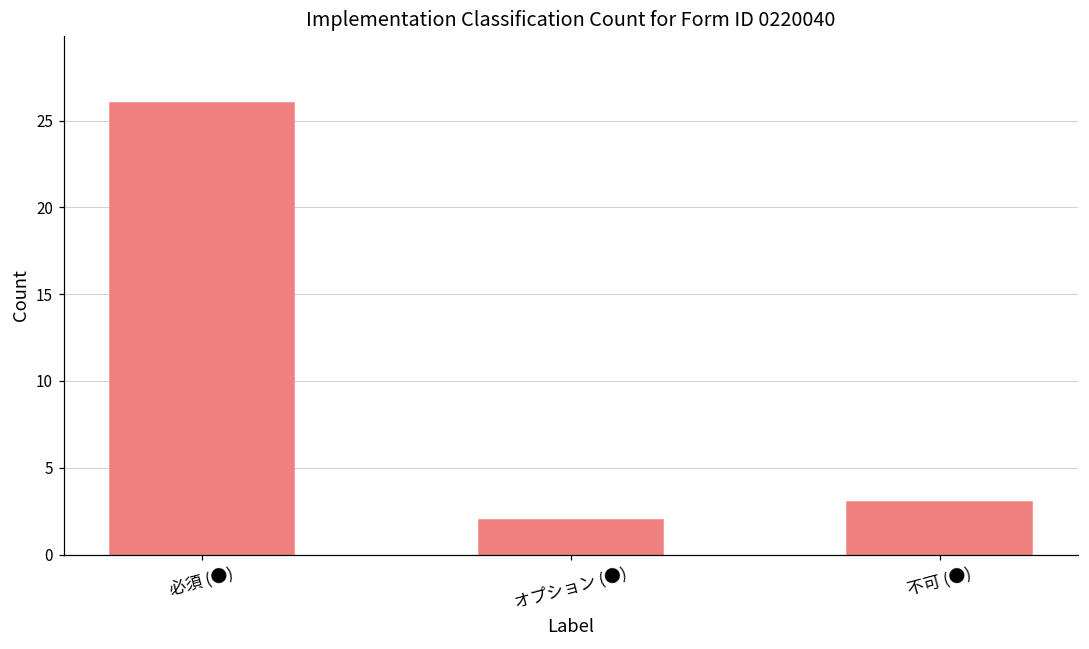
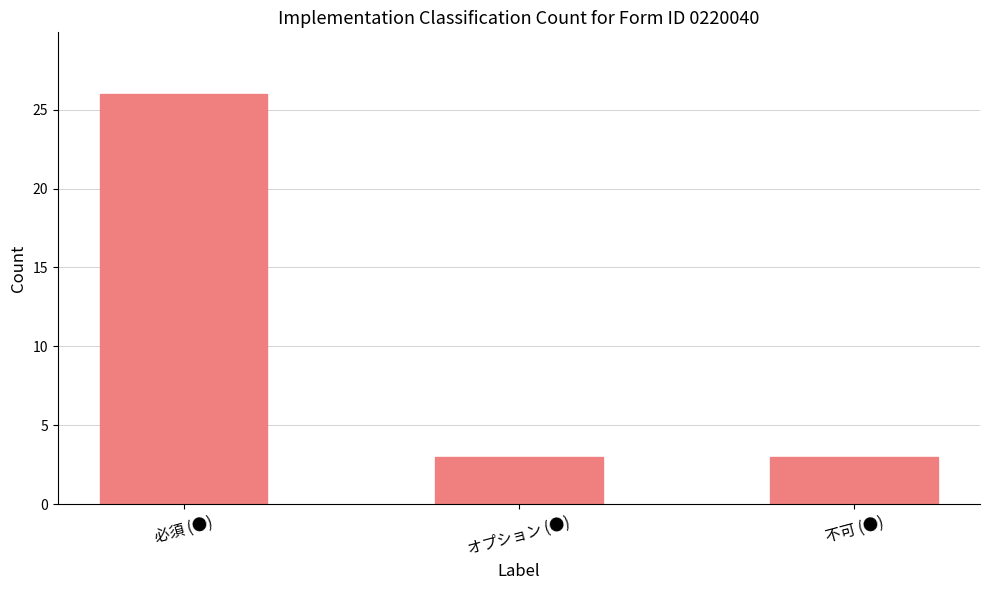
  {
    "必須 (●)": 26,
-   "オプション (●)": 2,
+   "オプション (●)": 3,
    "不可 (●)": 3
  }
